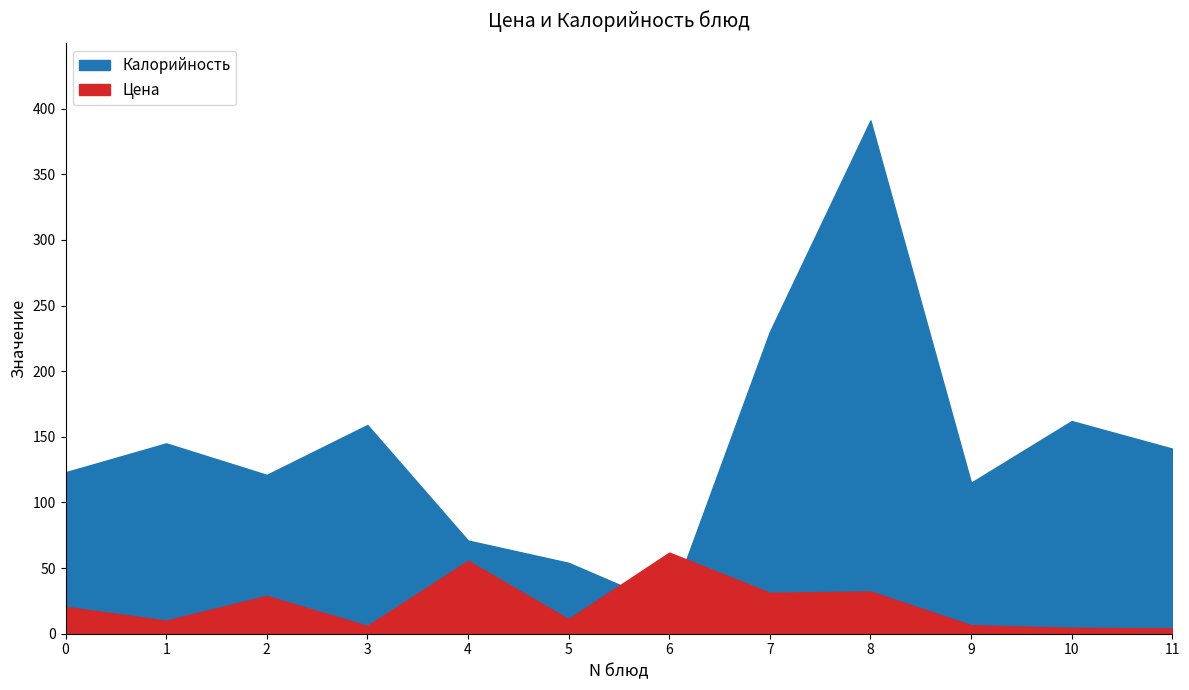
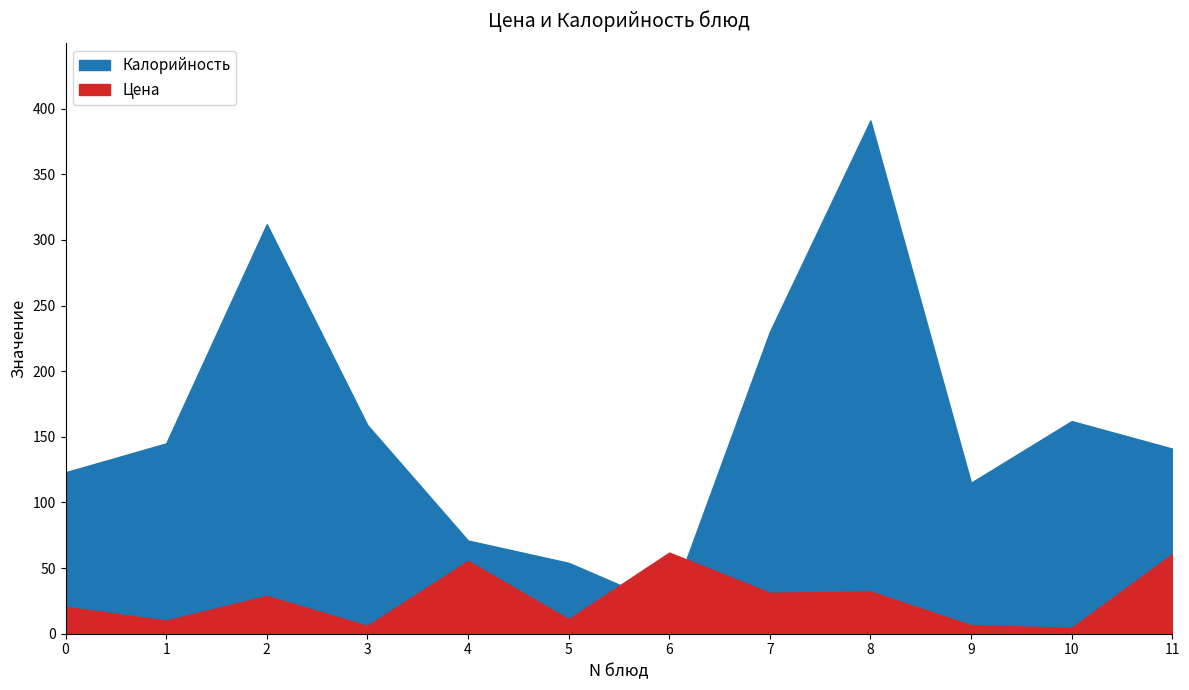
  {
    "Калорийность": {
      "0": 123,
      "1": 145,
-     "2": 121,
+     "2": 312,
      "3": 159,
      "4": 71,
      "5": 54,
      "7": 230,
      "8": 391,
      "9": 115,
      "10": 162,
      "11": 141
    },
    "Цена": {
      "0": 21,
      "1": 10,
      "2": 29,
      "3": 6,
      "4": 56,
      "5": 11,
      "6": 62,
      "7": 31,
      "8": 32,
      "9": 7,
      "10": 5,
-     "11": 4
+     "11": 61
    }
  }
